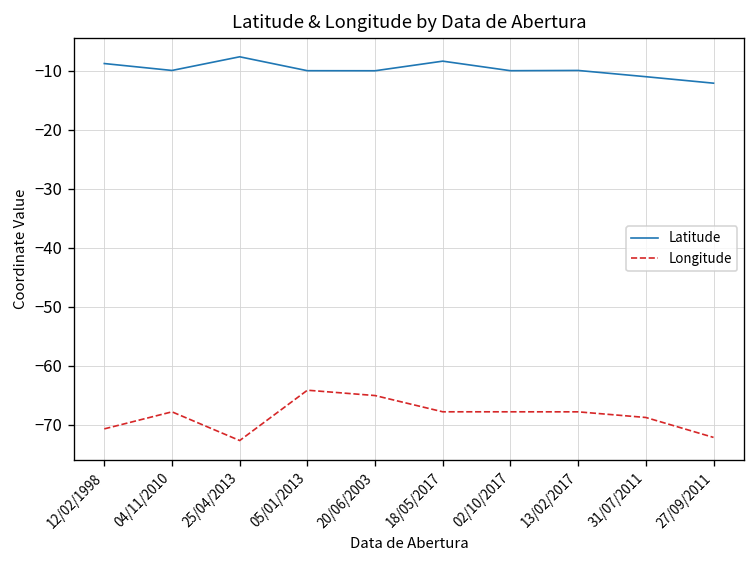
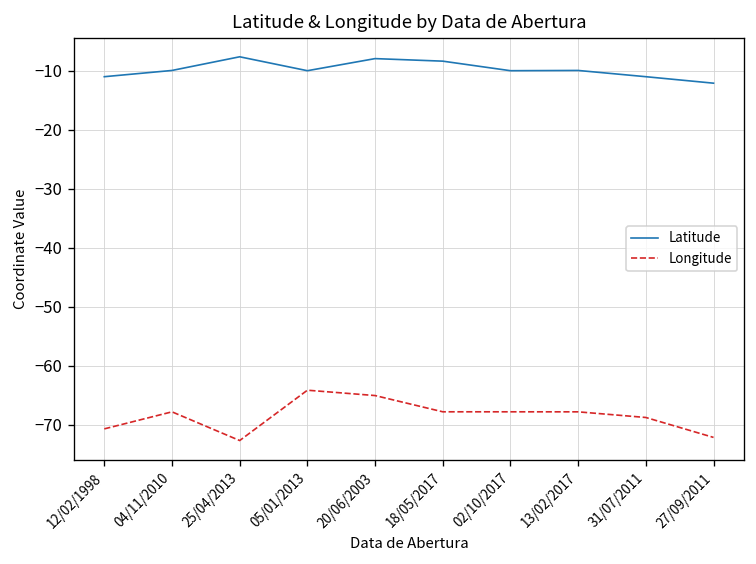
  {
    "Latitude": {
-     "12/02/1998": -9,
+     "12/02/1998": -11,
      "04/11/2010": -10,
      "25/04/2013": -8,
      "05/01/2013": -10,
-     "20/06/2003": -10,
+     "20/06/2003": -8,
      "18/05/2017": -8,
      "02/10/2017": -10,
      "13/02/2017": -10,
      "31/07/2011": -11,
      "27/09/2011": -12
    },
    "Longitude": {
      "12/02/1998": -71,
      "04/11/2010": -68,
      "25/04/2013": -73,
      "05/01/2013": -64,
      "20/06/2003": -65,
      "18/05/2017": -68,
      "02/10/2017": -68,
      "13/02/2017": -68,
      "31/07/2011": -69,
      "27/09/2011": -72
    }
  }
